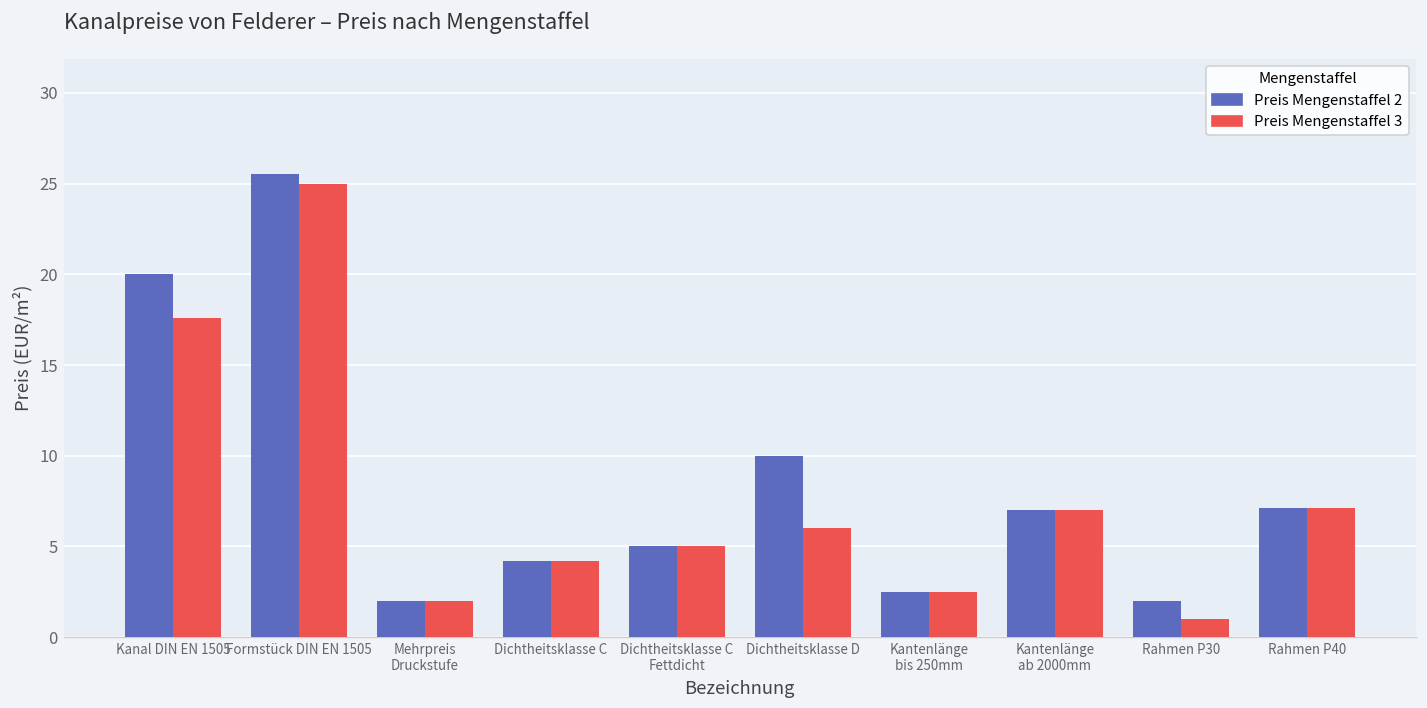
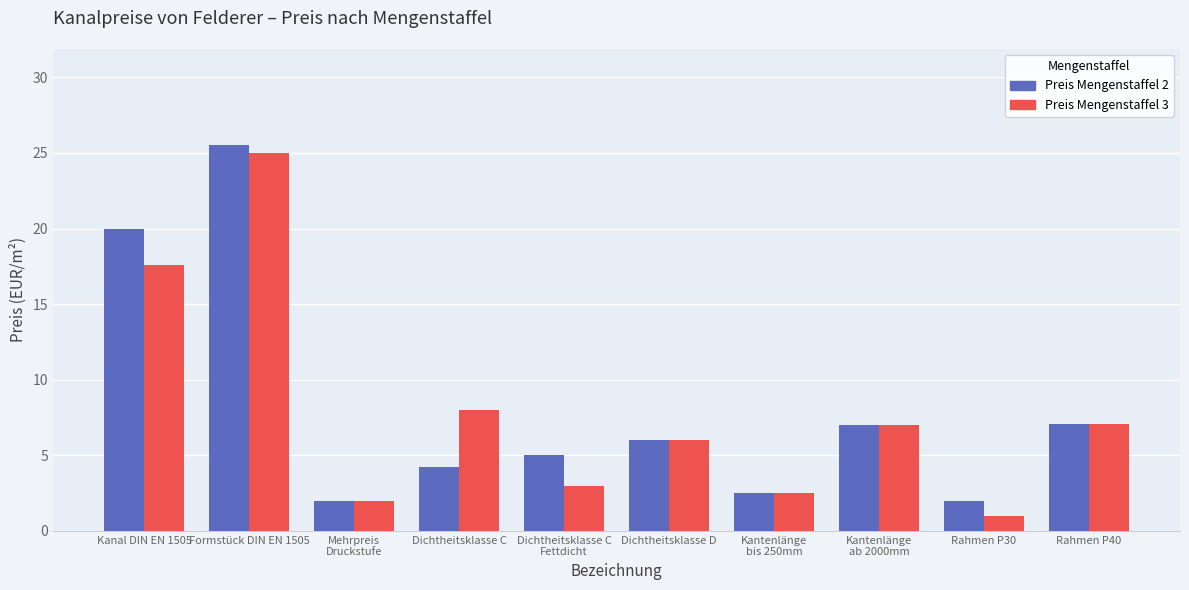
  {
    "Preis Mengenstaffel 2": {
      "Kanal DIN EN 1505": 20,
      "Formstück DIN EN 1505": 25.5,
      "Mehrpreis Druckstufe": 2,
      "Dichtheitsklasse C": 4.2,
      "Dichtheitsklasse C Fettdicht": 5,
-     "Dichtheitsklasse D": 10,
+     "Dichtheitsklasse D": 6,
      "Kantenlänge bis 250mm": 2.5,
      "Kantenlänge ab 2000mm": 7,
      "Rahmen P30": 2,
      "Rahmen P40": 7
    },
    "Preis Mengenstaffel 3": {
      "Kanal DIN EN 1505": 17.6,
      "Formstück DIN EN 1505": 25.0,
      "Mehrpreis Druckstufe": 2.0,
-     "Dichtheitsklasse C": 4.2,
-     "Dichtheitsklasse C Fettdicht": 5,
+     "Dichtheitsklasse C": 8.0,
+     "Dichtheitsklasse C Fettdicht": 3,
      "Dichtheitsklasse D": 6.0,
      "Kantenlänge bis 250mm": 2.5,
      "Kantenlänge ab 2000mm": 7.0,
      "Rahmen P30": 1.0,
      "Rahmen P40": 7.1
    }
  }
